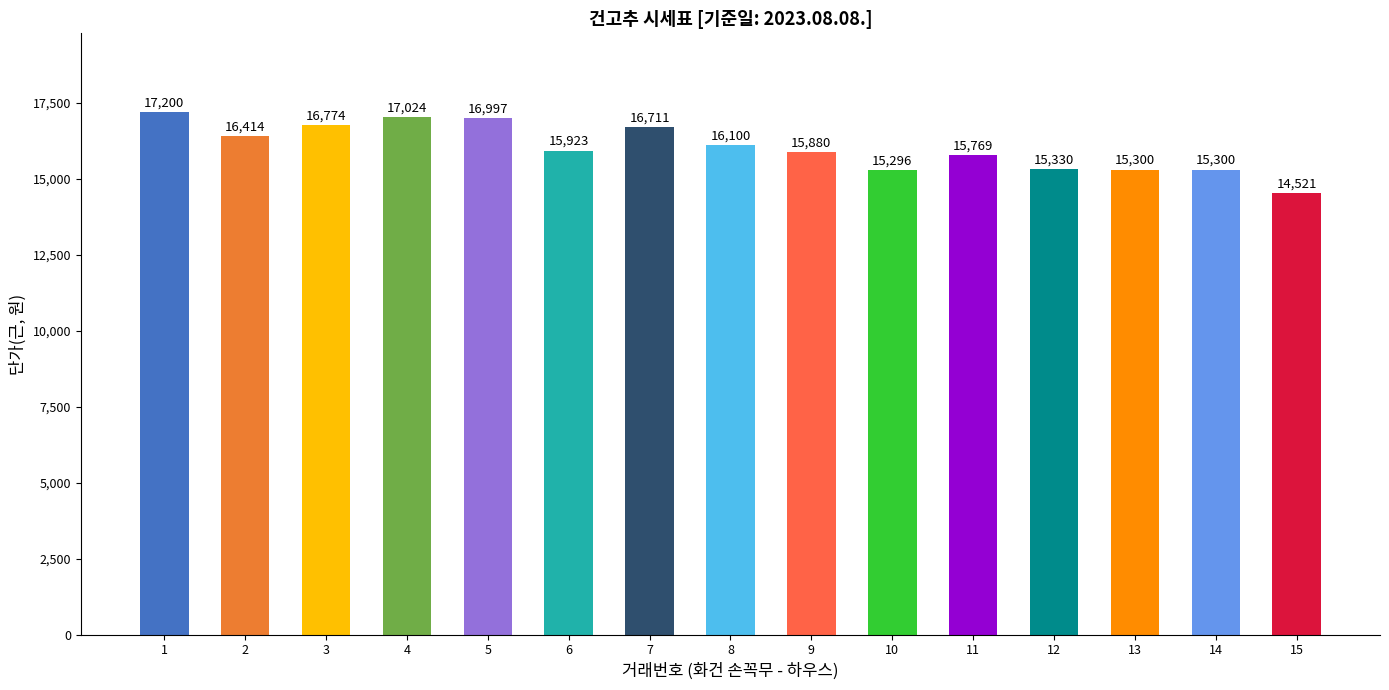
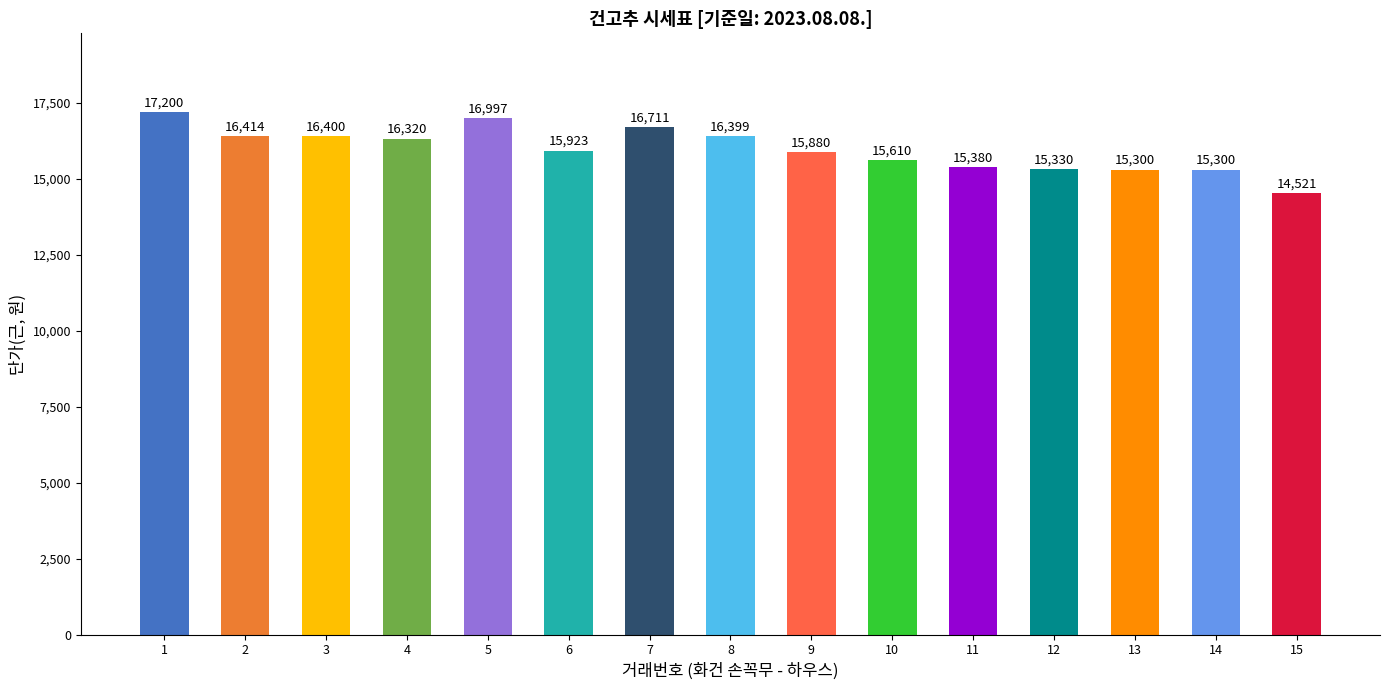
  {
    "1": "17,200",
    "2": "16,414",
-   "3": "16,774",
-   "4": "17,024",
+   "3": "16,400",
+   "4": "16,320",
    "5": "16,997",
    "6": "15,923",
    "7": "16,711",
-   "8": "16,100",
+   "8": "16,399",
    "9": "15,880",
-   "10": "15,296",
-   "11": "15,769",
+   "10": "15,610",
+   "11": "15,380",
    "12": "15,330",
    "13": "15,300",
    "14": "15,300",
    "15": "14,521"
  }
